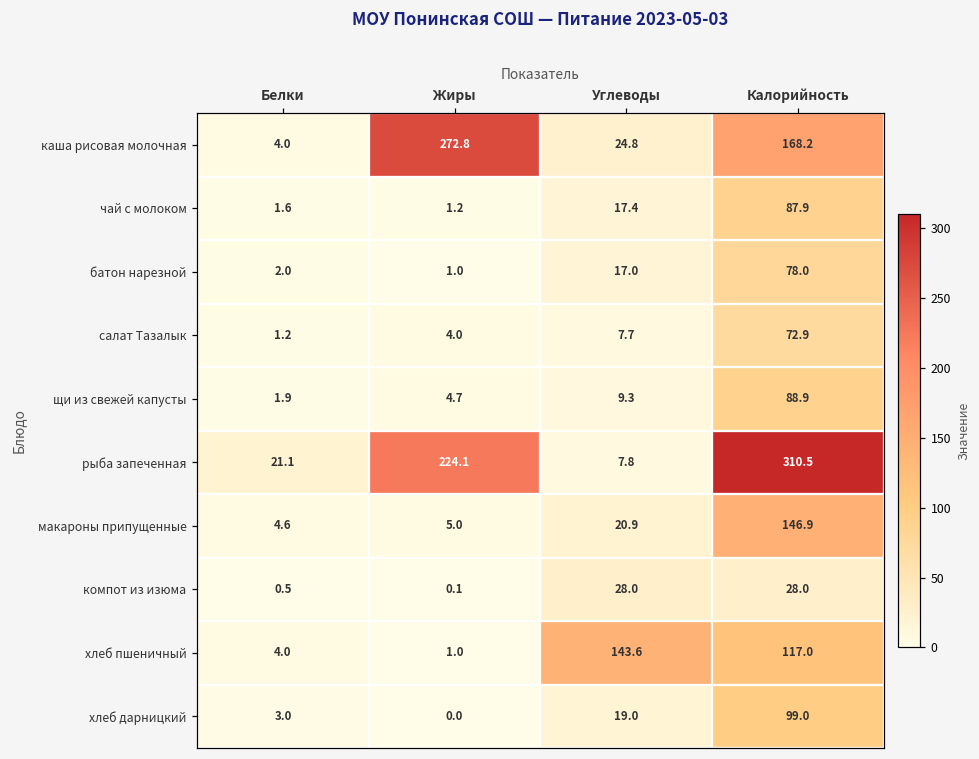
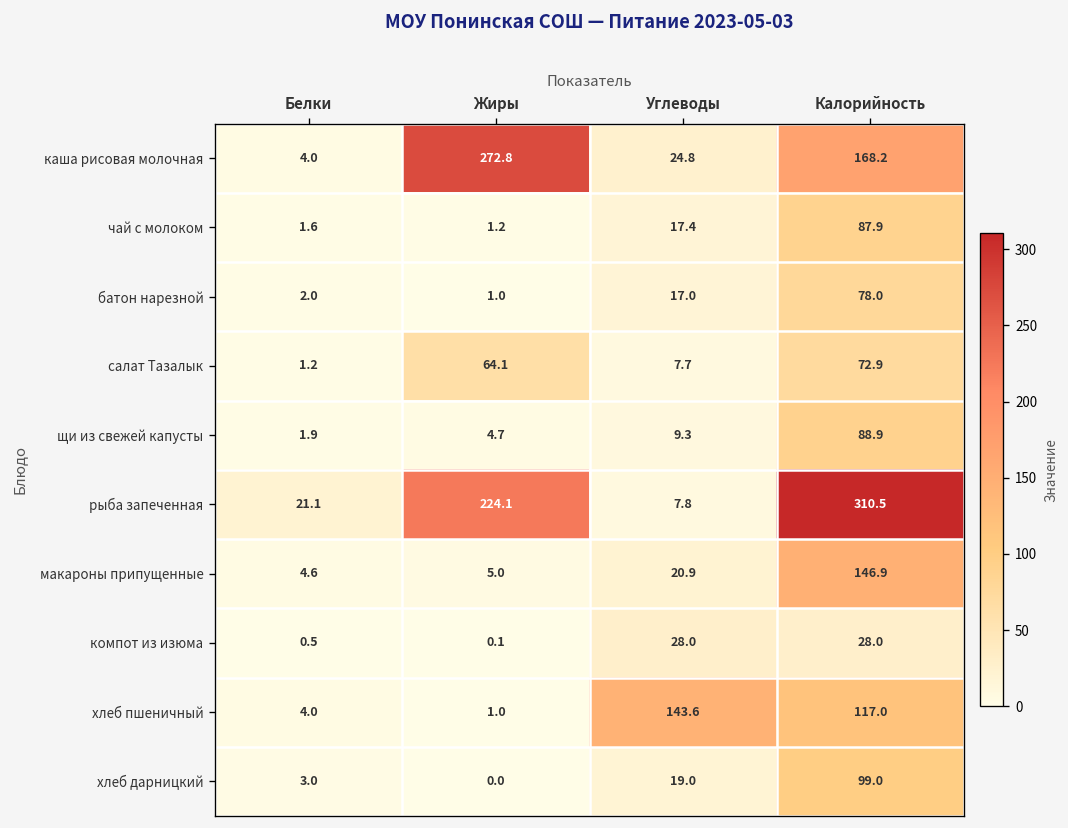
  {
    "каша рисовая молочная": {
      "Белки": 4.0,
      "Жиры": 272.8,
      "Углеводы": 24.8,
      "Калорийность": 168.2
    },
    "чай с молоком": {
      "Белки": 1.6,
      "Жиры": 1.2,
      "Углеводы": 17.4,
      "Калорийность": 87.9
    },
    "батон нарезной": {
      "Белки": 2.0,
      "Жиры": 1.0,
      "Углеводы": 17.0,
      "Калорийность": 78.0
    },
    "салат Тазалык": {
      "Белки": 1.2,
-     "Жиры": 4.0,
+     "Жиры": 64.1,
      "Углеводы": 7.7,
      "Калорийность": 72.9
    },
    "щи из свежей капусты": {
      "Белки": 1.9,
      "Жиры": 4.7,
      "Углеводы": 9.3,
      "Калорийность": 88.9
    },
    "рыба запеченная": {
      "Белки": 21.1,
      "Жиры": 224.1,
      "Углеводы": 7.8,
      "Калорийность": 310.5
    },
    "макароны припущенные": {
      "Белки": 4.6,
      "Жиры": 5.0,
      "Углеводы": 20.9,
      "Калорийность": 146.9
    },
    "компот из изюма": {
      "Белки": 0.5,
      "Жиры": 0.1,
      "Углеводы": 28.0,
      "Калорийность": 28.0
    },
    "хлеб пшеничный": {
      "Белки": 4.0,
      "Жиры": 1.0,
      "Углеводы": 143.6,
      "Калорийность": 117.0
    },
    "хлеб дарницкий": {
      "Белки": 3.0,
      "Жиры": 0.0,
      "Углеводы": 19.0,
      "Калорийность": 99.0
    }
  }
